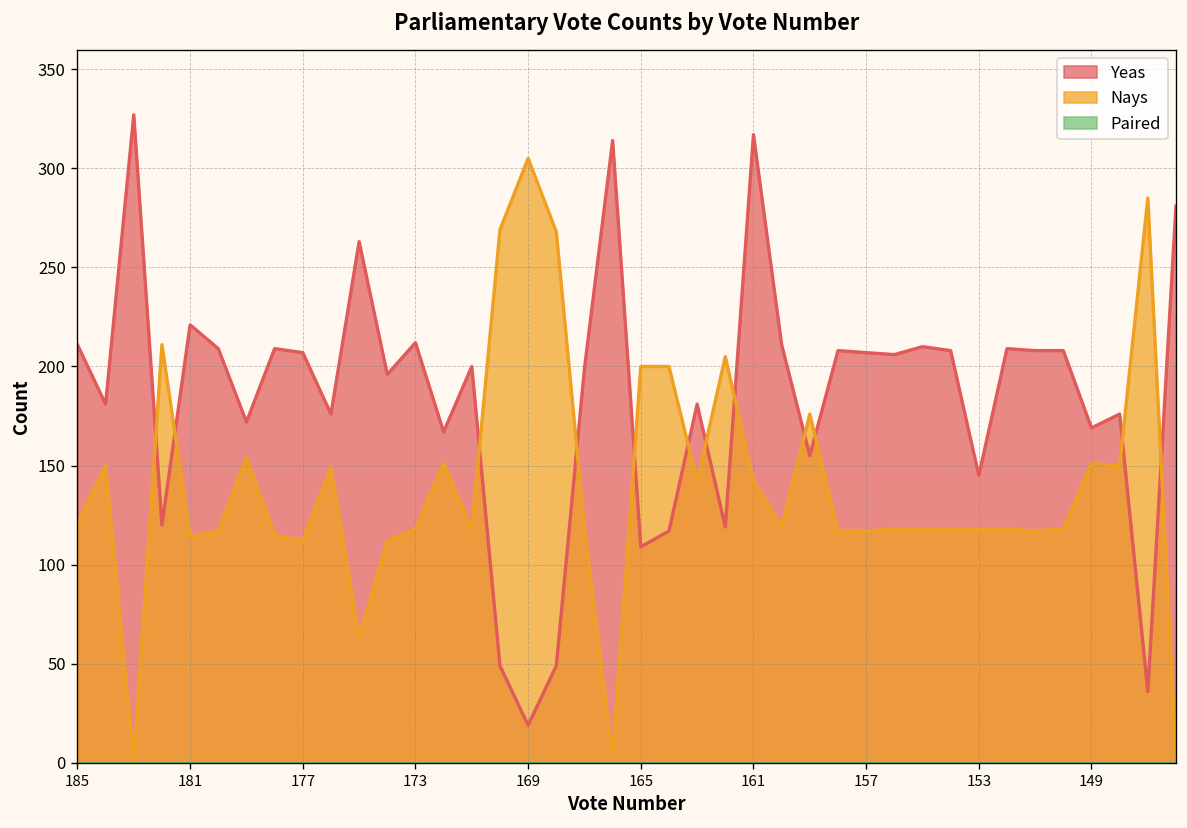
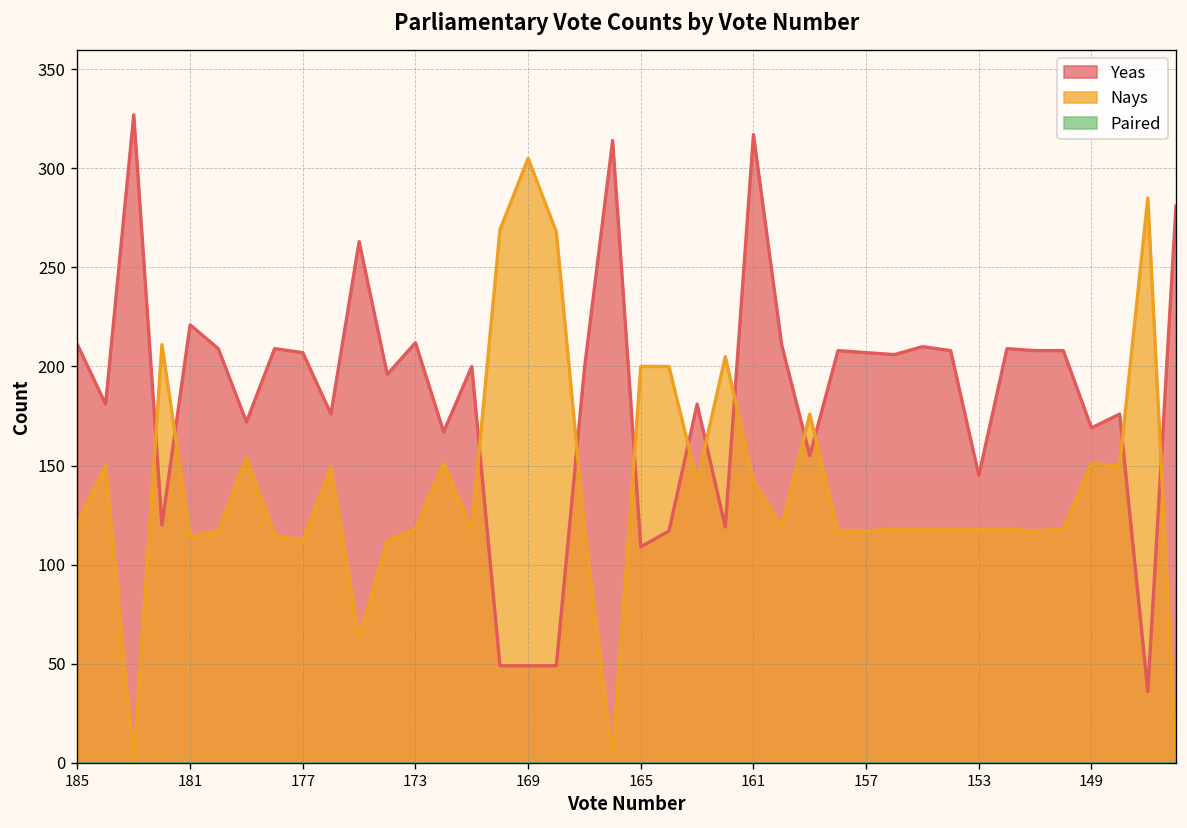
  {
    "Yeas": {
      "185": 211,
      "181": 221,
      "177": 207,
      "173": 212,
-     "169": 19,
+     "169": 49,
      "165": 109,
      "161": 317,
      "157": 207,
      "153": 145,
      "149": 169
    },
    "Nays": {
      "185": 121,
      "181": 114,
      "177": 112,
      "173": 118,
      "169": 305,
      "165": 200,
      "161": 142,
      "157": 117,
      "153": 118,
      "149": 151
    },
    "Paired": {
      "185": 0,
      "181": 0,
      "177": 0,
      "173": 0,
      "169": 0,
      "165": 0,
      "161": 0,
      "157": 0,
      "153": 0,
      "149": 0
    }
  }
